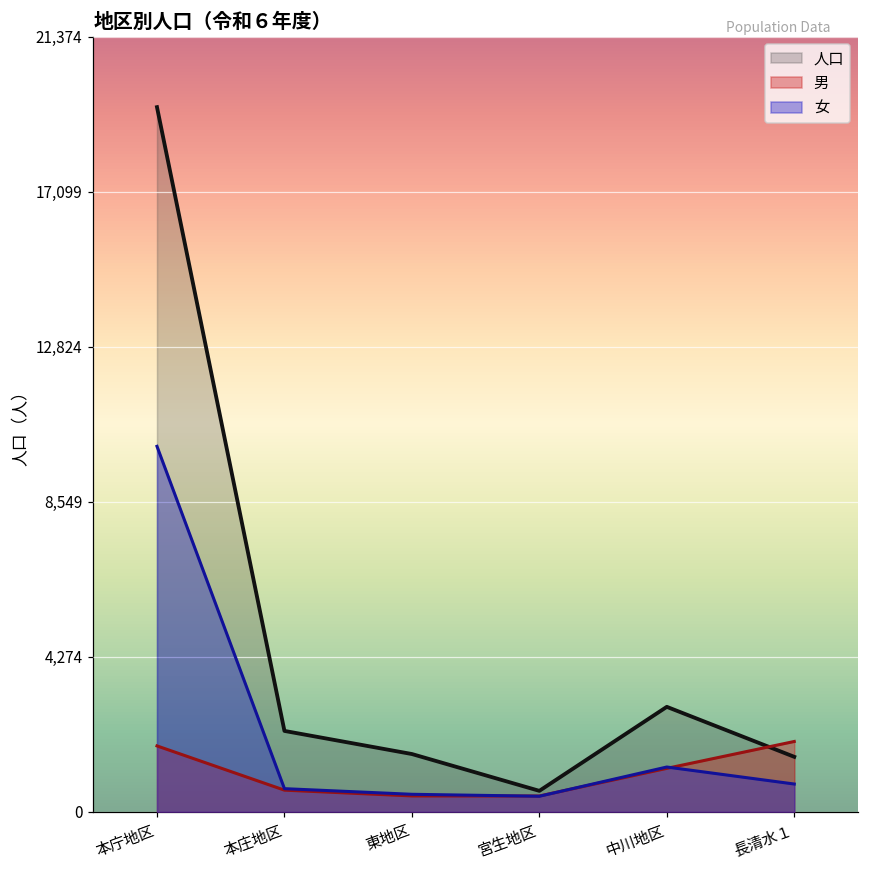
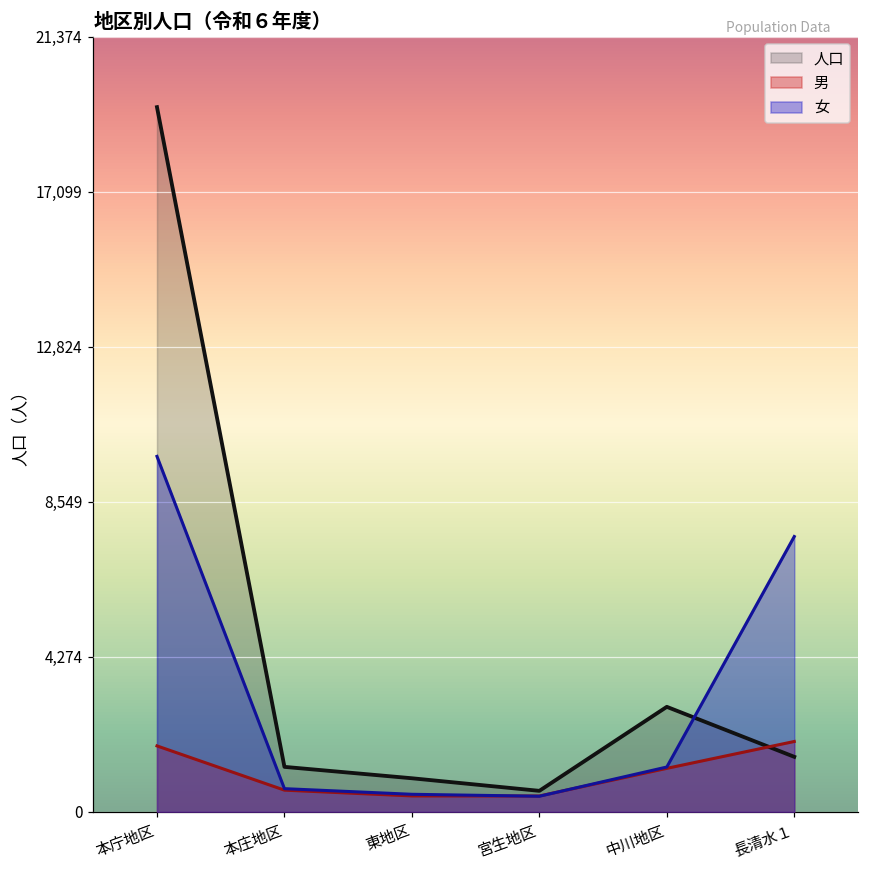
  {
    "人口": {
      "本庁地区": "19,400",
-     "本庄地区": "2,200",
-     "東地区": "1,600",
+     "本庄地区": "1,200",
+     "東地区": "900",
      "宮生地区": "600",
      "中川地区": "2,900",
      "長清水１": "1,500"
    },
    "男": {
      "本庁地区": "1,800",
      "長清水１": "1,900"
    },
    "女": {
-     "本庁地区": "10,100",
-     "長清水１": "800"
+     "本庁地区": "9,800",
+     "長清水１": "7,600"
    }
  }
